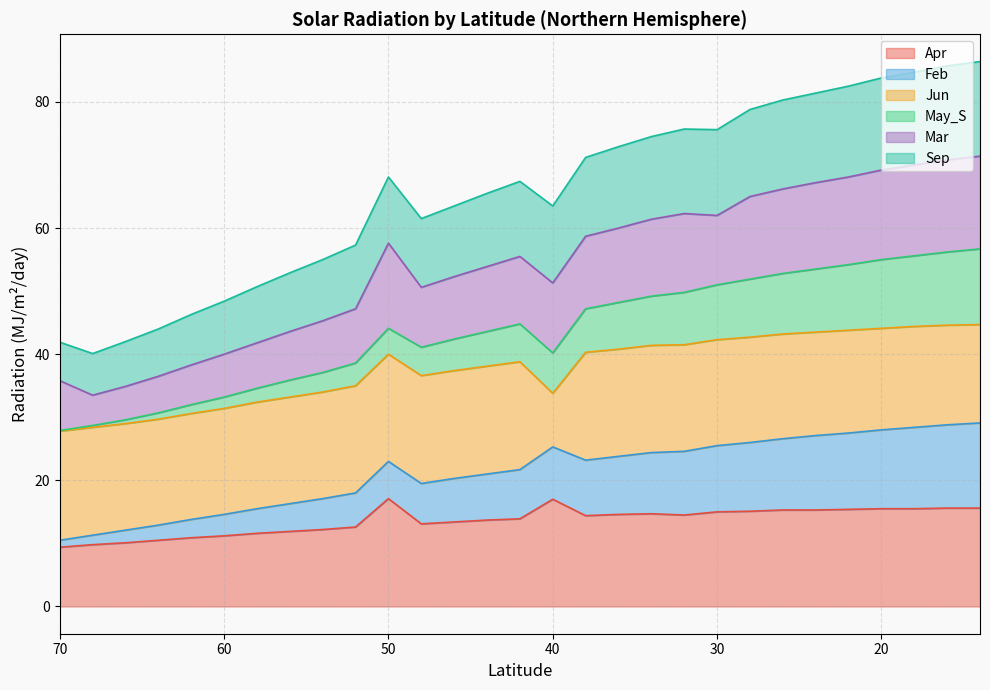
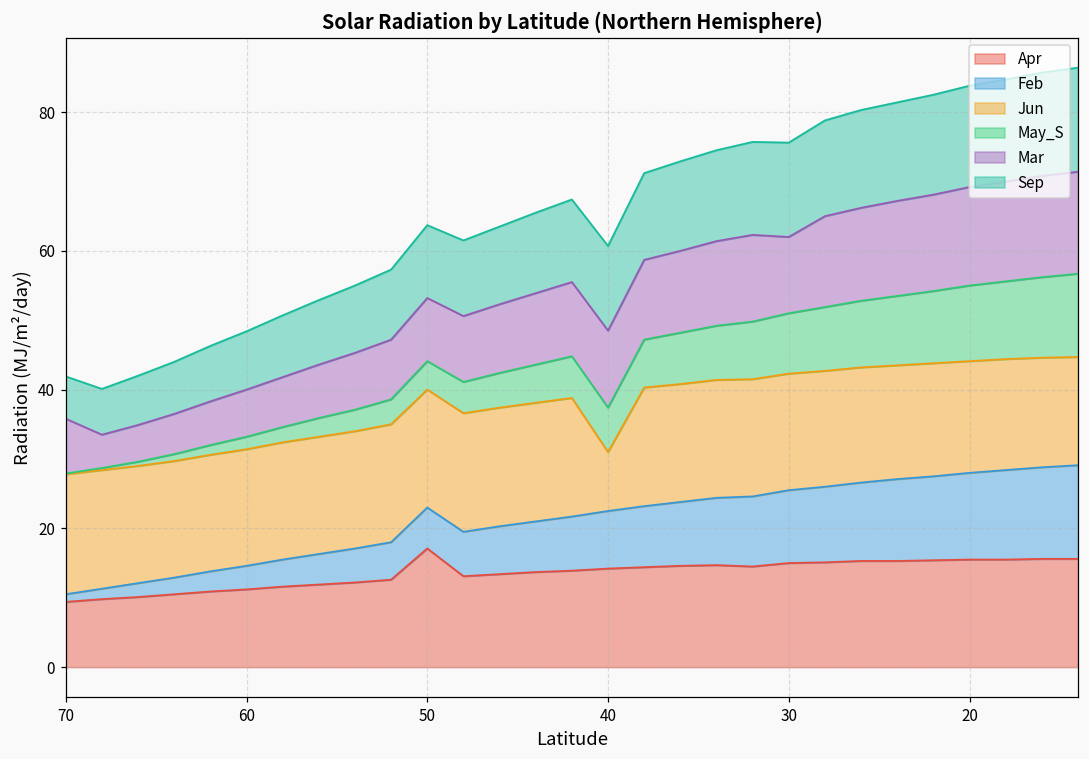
  {
    "Apr": {
      "70": 9,
      "60": 11,
      "50": 17,
-     "40": 17,
+     "40": 14,
      "30": 15,
      "20": 16
    },
    "Jun": {
      "60": 17,
      "50": 17,
      "40": 8,
      "30": 17,
      "20": 16
    },
    "Mar": {
      "70": 8,
      "60": 7,
-     "50": 14,
+     "50": 9,
      "40": 11,
      "30": 11
    }
  }
